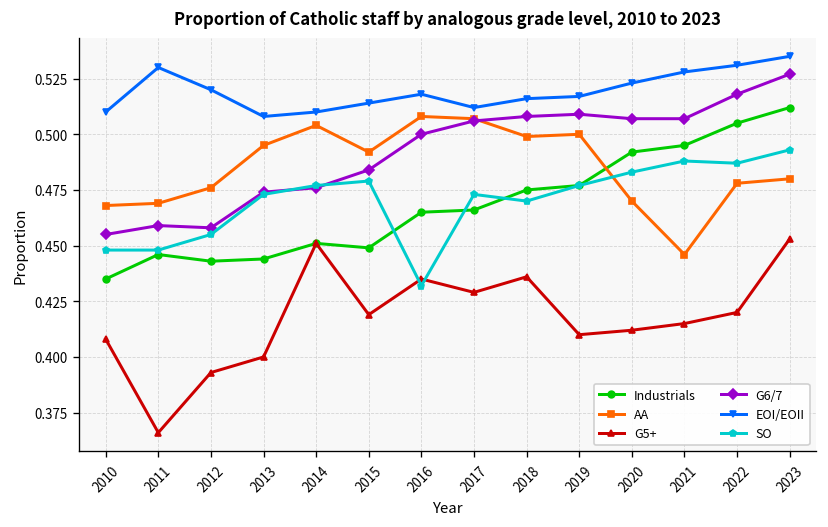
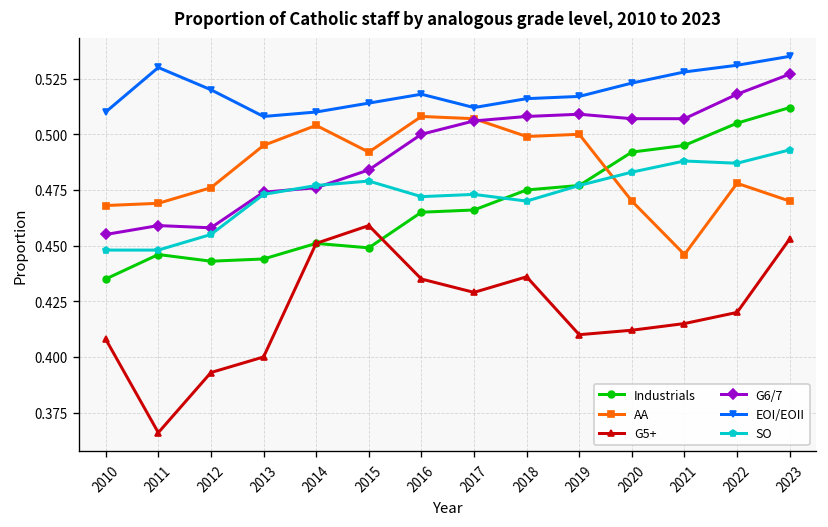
  {
    "Industrials": {
      "2010": 0.435,
      "2011": 0.446,
      "2012": 0.443,
      "2013": 0.444,
      "2015": 0.449,
      "2016": 0.465,
      "2017": 0.466,
      "2018": 0.475,
      "2020": 0.492,
      "2021": 0.495,
      "2022": 0.505,
      "2023": 0.512
    },
    "AA": {
      "2010": 0.468,
      "2011": 0.47,
      "2012": 0.476,
      "2013": 0.495,
      "2014": 0.504,
      "2015": 0.492,
      "2016": 0.508,
      "2018": 0.50,
      "2019": 0.50,
      "2020": 0.47,
      "2021": 0.446,
      "2022": 0.478,
-     "2023": 0.48
+     "2023": 0.47
    },
    "G5+": {
      "2010": 0.408,
      "2011": 0.366,
      "2012": 0.393,
      "2013": 0.400,
-     "2015": 0.419,
+     "2015": 0.459,
      "2016": 0.435,
      "2017": 0.429,
      "2018": 0.436,
      "2019": 0.410,
      "2020": 0.412,
      "2021": 0.415,
      "2022": 0.420,
      "2023": 0.453
    },
    "G6/7": {
      "2010": 0.455,
      "2011": 0.459,
      "2012": 0.458,
      "2015": 0.484,
      "2016": 0.500,
      "2018": 0.508,
      "2019": 0.509,
      "2020": 0.507,
      "2021": 0.507,
      "2022": 0.518,
      "2023": 0.527
    },
    "EOI/EOII": {
      "2010": 0.510,
      "2011": 0.530,
      "2012": 0.520,
      "2013": 0.508,
      "2014": 0.510,
      "2015": 0.514,
      "2016": 0.518,
      "2017": 0.512,
      "2018": 0.516,
      "2019": 0.517,
      "2020": 0.523,
      "2021": 0.528,
      "2022": 0.531,
      "2023": 0.535
    },
    "SO": {
      "2010": 0.448,
      "2011": 0.448,
      "2012": 0.455,
      "2015": 0.479,
-     "2016": 0.432,
+     "2016": 0.472,
      "2017": 0.473,
      "2018": 0.470,
      "2020": 0.483,
      "2021": 0.488,
      "2022": 0.487,
      "2023": 0.493
    }
  }
